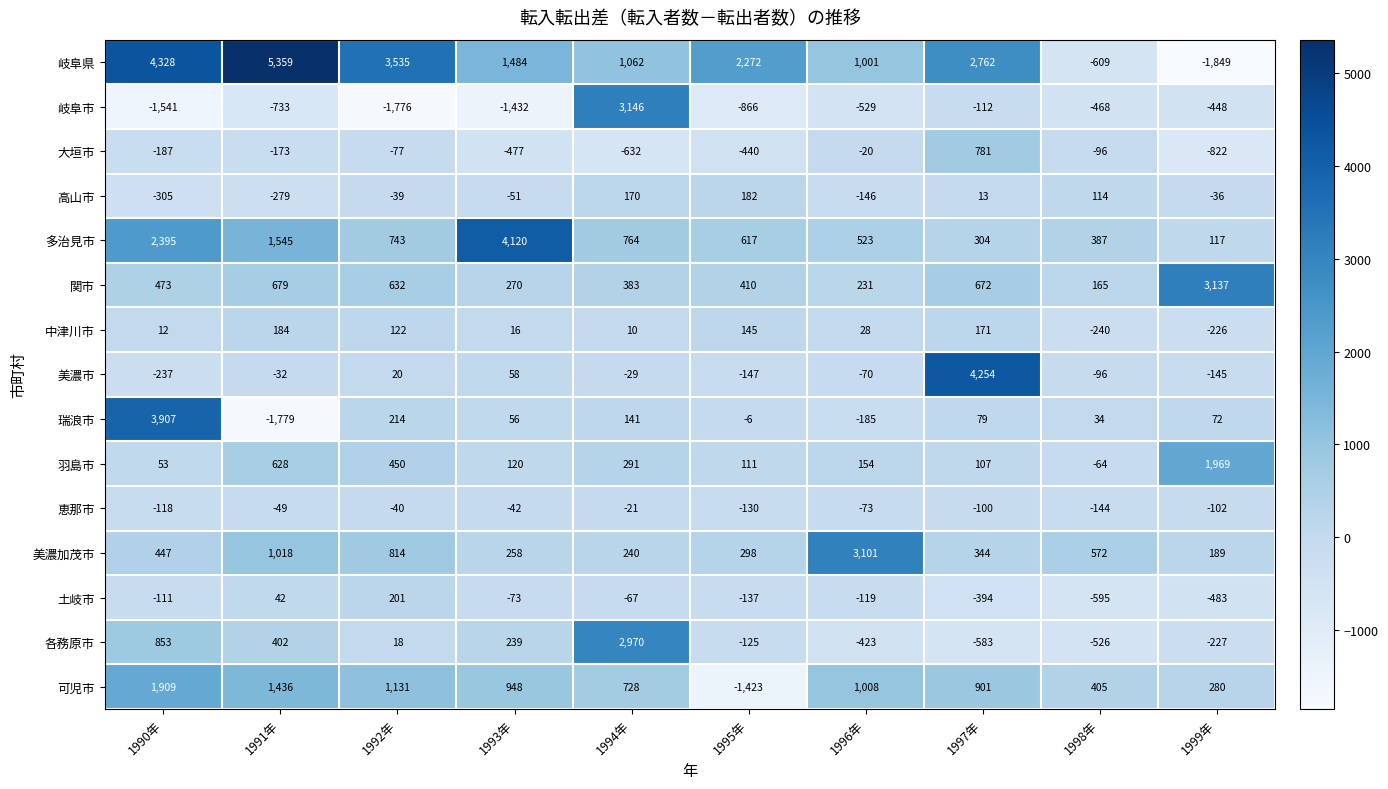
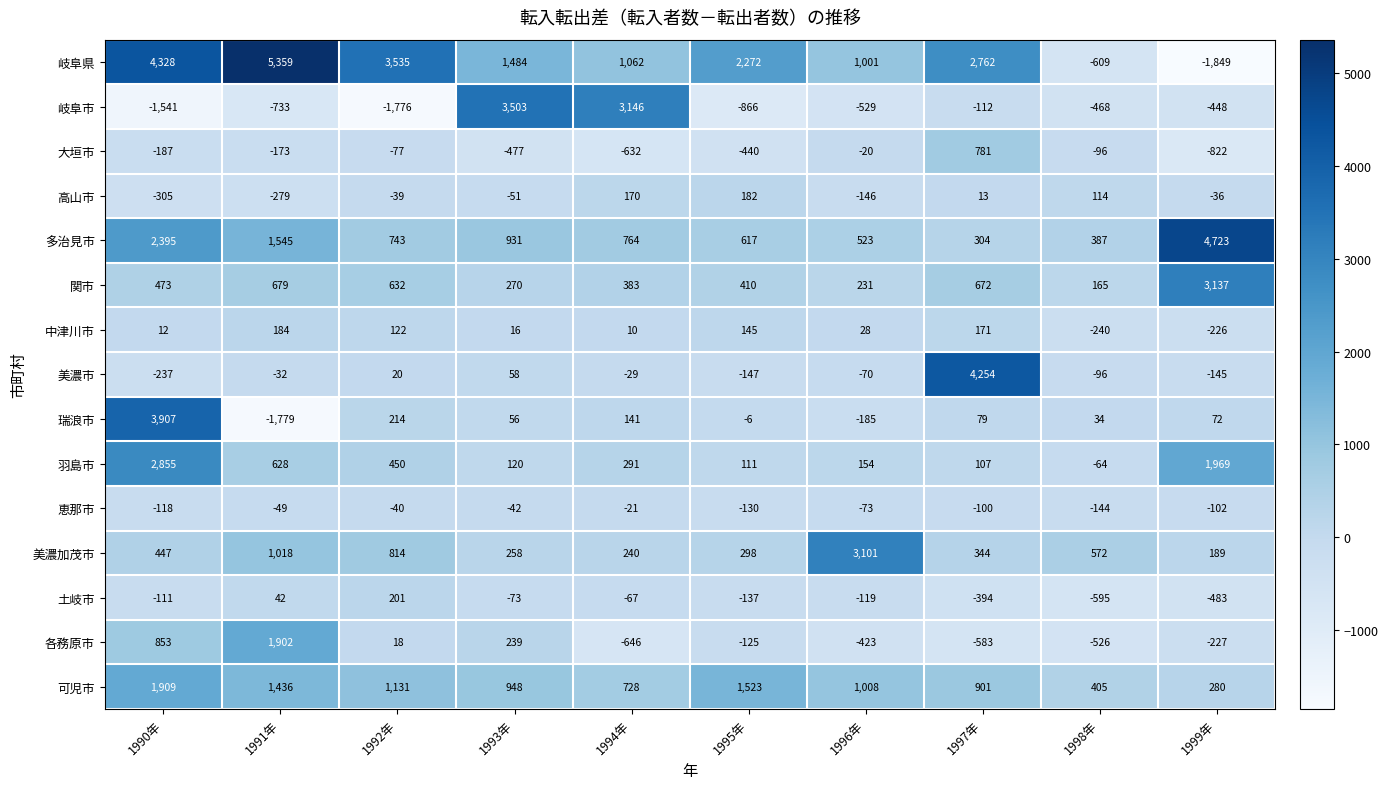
  {
    "岐阜県": {
      "1990年": "4,328",
      "1991年": "5,359",
      "1992年": "3,535",
      "1993年": "1,484",
      "1994年": "1,062",
      "1995年": "2,272",
      "1996年": "1,001",
      "1997年": "2,762",
      "1998年": "-609",
      "1999年": "-1,849"
    },
    "岐阜市": {
      "1990年": "-1,541",
      "1991年": "-733",
      "1992年": "-1,776",
-     "1993年": "-1,432",
+     "1993年": "3,503",
      "1994年": "3,146",
      "1995年": "-866",
      "1996年": "-529",
      "1997年": "-112",
      "1998年": "-468",
      "1999年": "-448"
    },
    "大垣市": {
      "1990年": "-187",
      "1991年": "-173",
      "1992年": "-77",
      "1993年": "-477",
      "1994年": "-632",
      "1995年": "-440",
      "1996年": "-20",
      "1997年": "781",
      "1998年": "-96",
      "1999年": "-822"
    },
    "高山市": {
      "1990年": "-305",
      "1991年": "-279",
      "1992年": "-39",
      "1993年": "-51",
      "1994年": "170",
      "1995年": "182",
      "1996年": "-146",
      "1997年": "13",
      "1998年": "114",
      "1999年": "-36"
    },
    "多治見市": {
      "1990年": "2,395",
      "1991年": "1,545",
      "1992年": "743",
-     "1993年": "4,120",
+     "1993年": "931",
      "1994年": "764",
      "1995年": "617",
      "1996年": "523",
      "1997年": "304",
      "1998年": "387",
-     "1999年": "117"
+     "1999年": "4,723"
    },
    "関市": {
      "1990年": "473",
      "1991年": "679",
      "1992年": "632",
      "1993年": "270",
      "1994年": "383",
      "1995年": "410",
      "1996年": "231",
      "1997年": "672",
      "1998年": "165",
      "1999年": "3,137"
    },
    "中津川市": {
      "1990年": "12",
      "1991年": "184",
      "1992年": "122",
      "1993年": "16",
      "1994年": "10",
      "1995年": "145",
      "1996年": "28",
      "1997年": "171",
      "1998年": "-240",
      "1999年": "-226"
    },
    "美濃市": {
      "1990年": "-237",
      "1991年": "-32",
      "1992年": "20",
      "1993年": "58",
      "1994年": "-29",
      "1995年": "-147",
      "1996年": "-70",
      "1997年": "4,254",
      "1998年": "-96",
      "1999年": "-145"
    },
    "瑞浪市": {
      "1990年": "3,907",
      "1991年": "-1,779",
      "1992年": "214",
      "1993年": "56",
      "1994年": "141",
      "1995年": "-6",
      "1996年": "-185",
      "1997年": "79",
      "1998年": "34",
      "1999年": "72"
    },
    "羽島市": {
-     "1990年": "53",
+     "1990年": "2,855",
      "1991年": "628",
      "1992年": "450",
      "1993年": "120",
      "1994年": "291",
      "1995年": "111",
      "1996年": "154",
      "1997年": "107",
      "1998年": "-64",
      "1999年": "1,969"
    },
    "恵那市": {
      "1990年": "-118",
      "1991年": "-49",
      "1992年": "-40",
      "1993年": "-42",
      "1994年": "-21",
      "1995年": "-130",
      "1996年": "-73",
      "1997年": "-100",
      "1998年": "-144",
      "1999年": "-102"
    },
    "美濃加茂市": {
      "1990年": "447",
      "1991年": "1,018",
      "1992年": "814",
      "1993年": "258",
      "1994年": "240",
      "1995年": "298",
      "1996年": "3,101",
      "1997年": "344",
      "1998年": "572",
      "1999年": "189"
    },
    "土岐市": {
      "1990年": "-111",
      "1991年": "42",
      "1992年": "201",
      "1993年": "-73",
      "1994年": "-67",
      "1995年": "-137",
      "1996年": "-119",
      "1997年": "-394",
      "1998年": "-595",
      "1999年": "-483"
    },
    "各務原市": {
      "1990年": "853",
-     "1991年": "402",
+     "1991年": "1,902",
      "1992年": "18",
      "1993年": "239",
-     "1994年": "2,970",
+     "1994年": "-646",
      "1995年": "-125",
      "1996年": "-423",
      "1997年": "-583",
      "1998年": "-526",
      "1999年": "-227"
    },
    "可児市": {
      "1990年": "1,909",
      "1991年": "1,436",
      "1992年": "1,131",
      "1993年": "948",
      "1994年": "728",
-     "1995年": "-1,423",
+     "1995年": "1,523",
      "1996年": "1,008",
      "1997年": "901",
      "1998年": "405",
      "1999年": "280"
    }
  }
